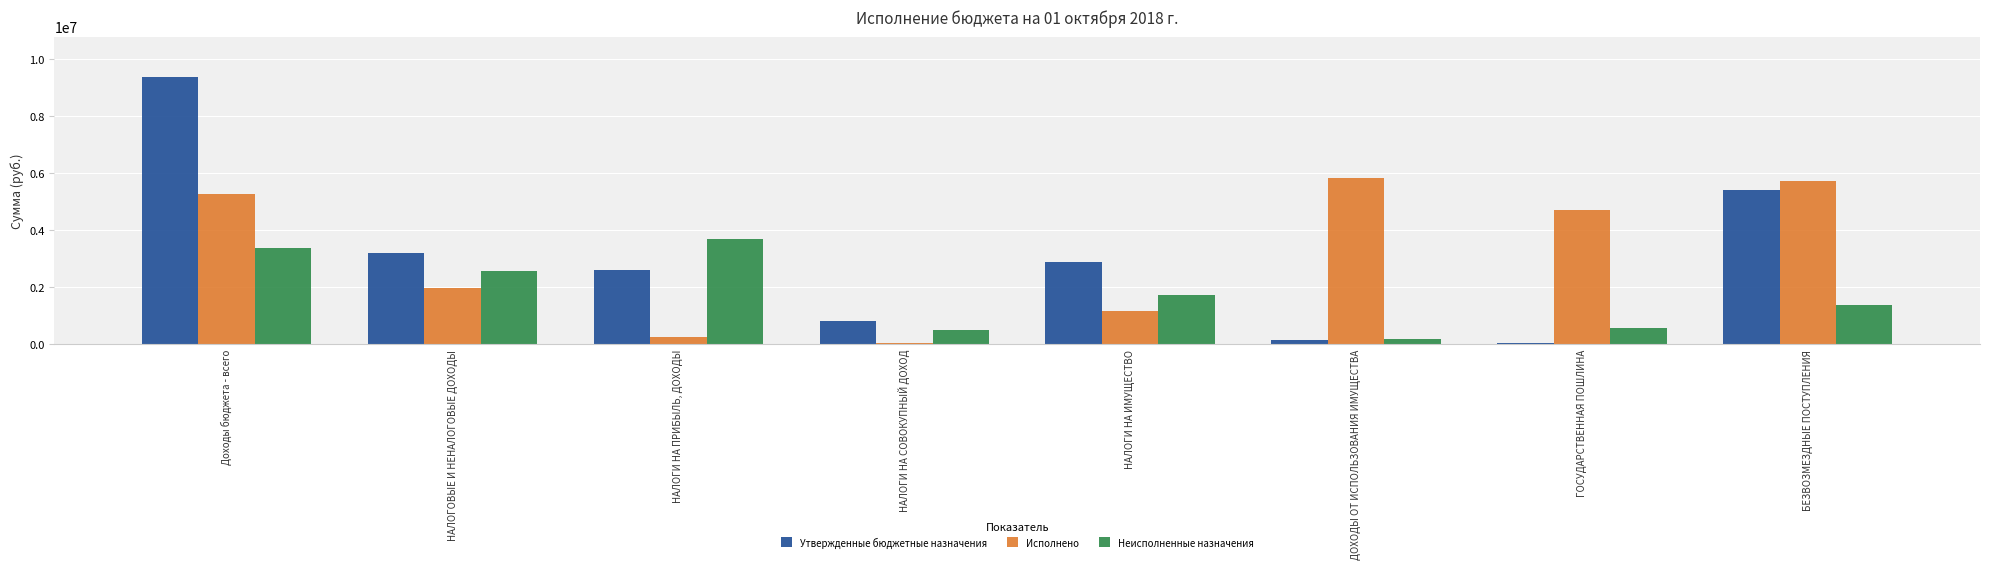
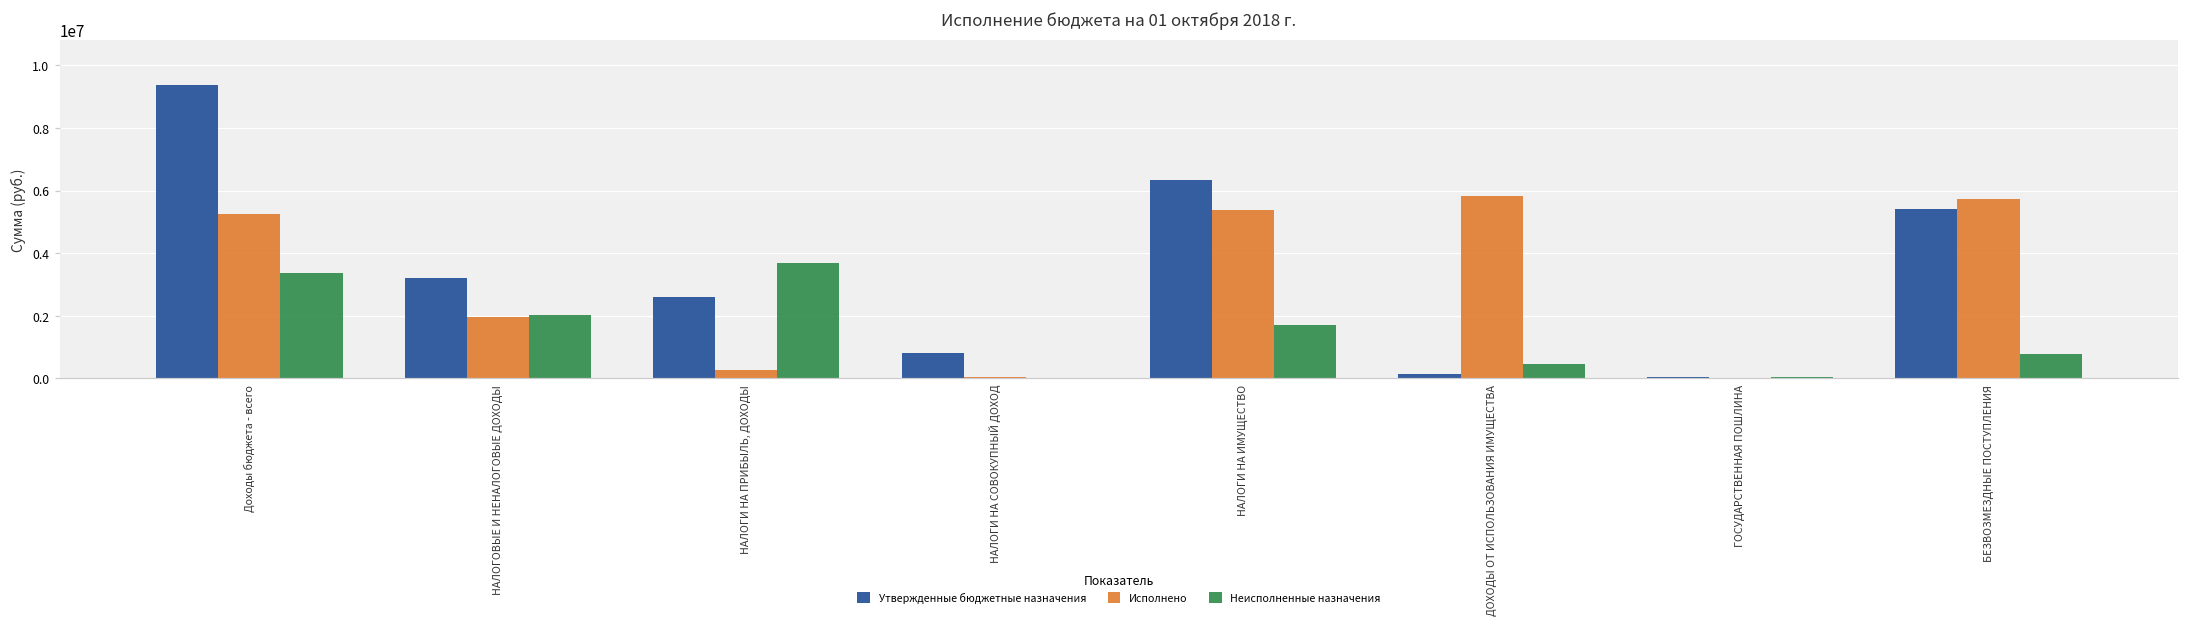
  {
    "Утвержденные бюджетные назначения": {
      "Доходы бюджета - всего": 9400000,
      "НАЛОГОВЫЕ И НЕНАЛОГОВЫЕ ДОХОДЫ": 3200000,
      "НАЛОГИ НА ПРИБЫЛЬ, ДОХОДЫ": 2600000,
      "НАЛОГИ НА СОВОКУПНЫЙ ДОХОД": 800000,
-     "НАЛОГИ НА ИМУЩЕСТВО": 2900000,
+     "НАЛОГИ НА ИМУЩЕСТВО": 6300000,
      "ДОХОДЫ ОТ ИСПОЛЬЗОВАНИЯ ИМУЩЕСТВА": 100000,
      "БЕЗВОЗМЕЗДНЫЕ ПОСТУПЛЕНИЯ": 5400000
    },
    "Исполнено": {
      "Доходы бюджета - всего": 5200000,
      "НАЛОГОВЫЕ И НЕНАЛОГОВЫЕ ДОХОДЫ": 2000000,
      "НАЛОГИ НА ПРИБЫЛЬ, ДОХОДЫ": 300000,
-     "НАЛОГИ НА ИМУЩЕСТВО": 1200000,
+     "НАЛОГИ НА ИМУЩЕСТВО": 5400000,
      "ДОХОДЫ ОТ ИСПОЛЬЗОВАНИЯ ИМУЩЕСТВА": 5800000,
-     "ГОСУДАРСТВЕННАЯ ПОШЛИНА": 4700000,
+     "ГОСУДАРСТВЕННАЯ ПОШЛИНА": 0,
      "БЕЗВОЗМЕЗДНЫЕ ПОСТУПЛЕНИЯ": 5700000
    },
    "Неисполненные назначения": {
      "Доходы бюджета - всего": 3400000,
-     "НАЛОГОВЫЕ И НЕНАЛОГОВЫЕ ДОХОДЫ": 2600000,
+     "НАЛОГОВЫЕ И НЕНАЛОГОВЫЕ ДОХОДЫ": 2000000,
      "НАЛОГИ НА ПРИБЫЛЬ, ДОХОДЫ": 3700000,
-     "НАЛОГИ НА СОВОКУПНЫЙ ДОХОД": 500000,
+     "НАЛОГИ НА СОВОКУПНЫЙ ДОХОД": 0,
      "НАЛОГИ НА ИМУЩЕСТВО": 1700000,
-     "ДОХОДЫ ОТ ИСПОЛЬЗОВАНИЯ ИМУЩЕСТВА": 200000,
-     "ГОСУДАРСТВЕННАЯ ПОШЛИНА": 600000,
-     "БЕЗВОЗМЕЗДНЫЕ ПОСТУПЛЕНИЯ": 1400000
+     "ДОХОДЫ ОТ ИСПОЛЬЗОВАНИЯ ИМУЩЕСТВА": 500000,
+     "ГОСУДАРСТВЕННАЯ ПОШЛИНА": 0,
+     "БЕЗВОЗМЕЗДНЫЕ ПОСТУПЛЕНИЯ": 800000
    }
  }
